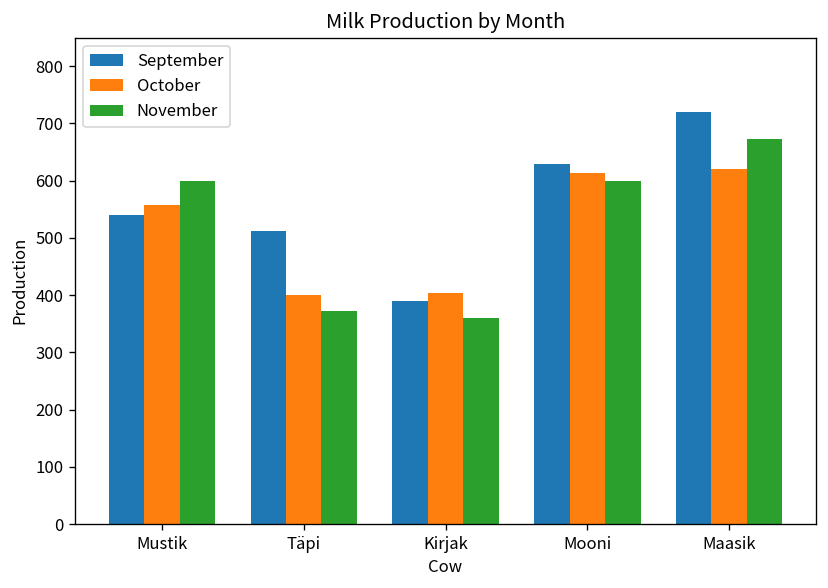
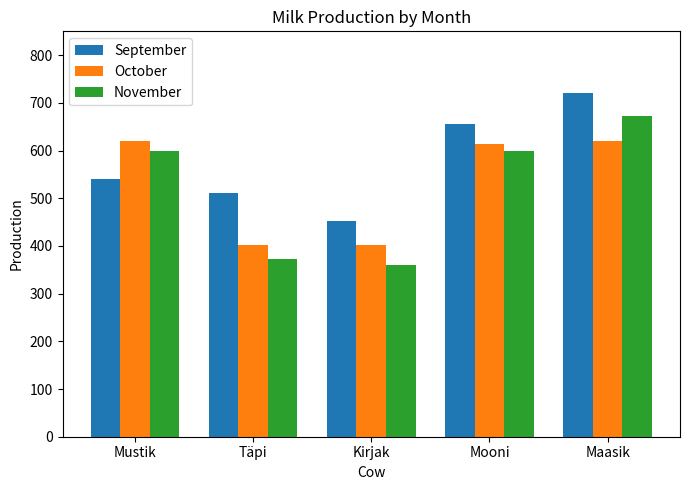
  {
    "September": {
      "Mustik": 540,
      "Täpi": 510,
-     "Kirjak": 390,
-     "Mooni": 630,
+     "Kirjak": 450,
+     "Mooni": 660,
      "Maasik": 720
    },
    "October": {
-     "Mustik": 560,
+     "Mustik": 620,
      "Täpi": 400,
      "Kirjak": 400,
      "Mooni": 610,
      "Maasik": 620
    },
    "November": {
      "Mustik": 600,
      "Täpi": 370,
      "Kirjak": 360,
      "Mooni": 600,
      "Maasik": 670
    }
  }
